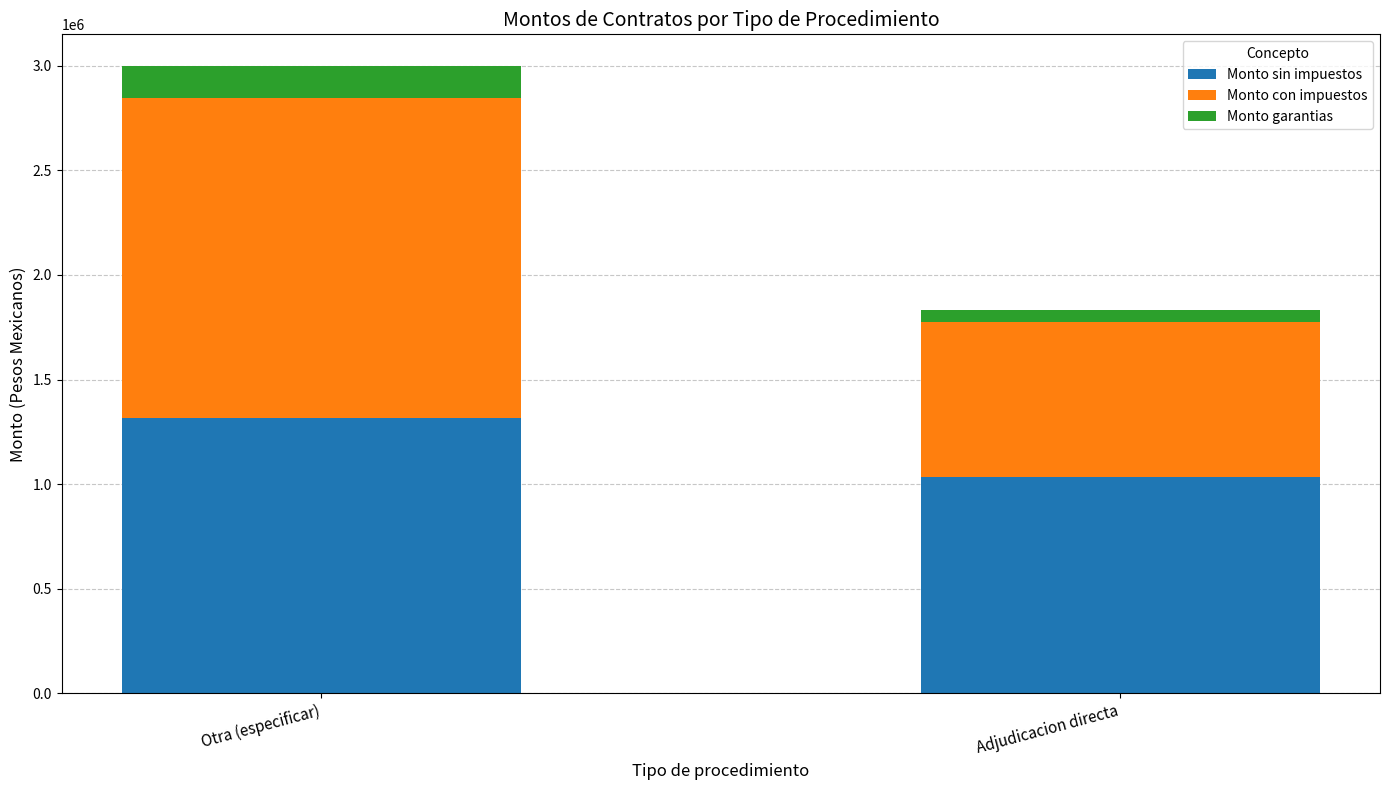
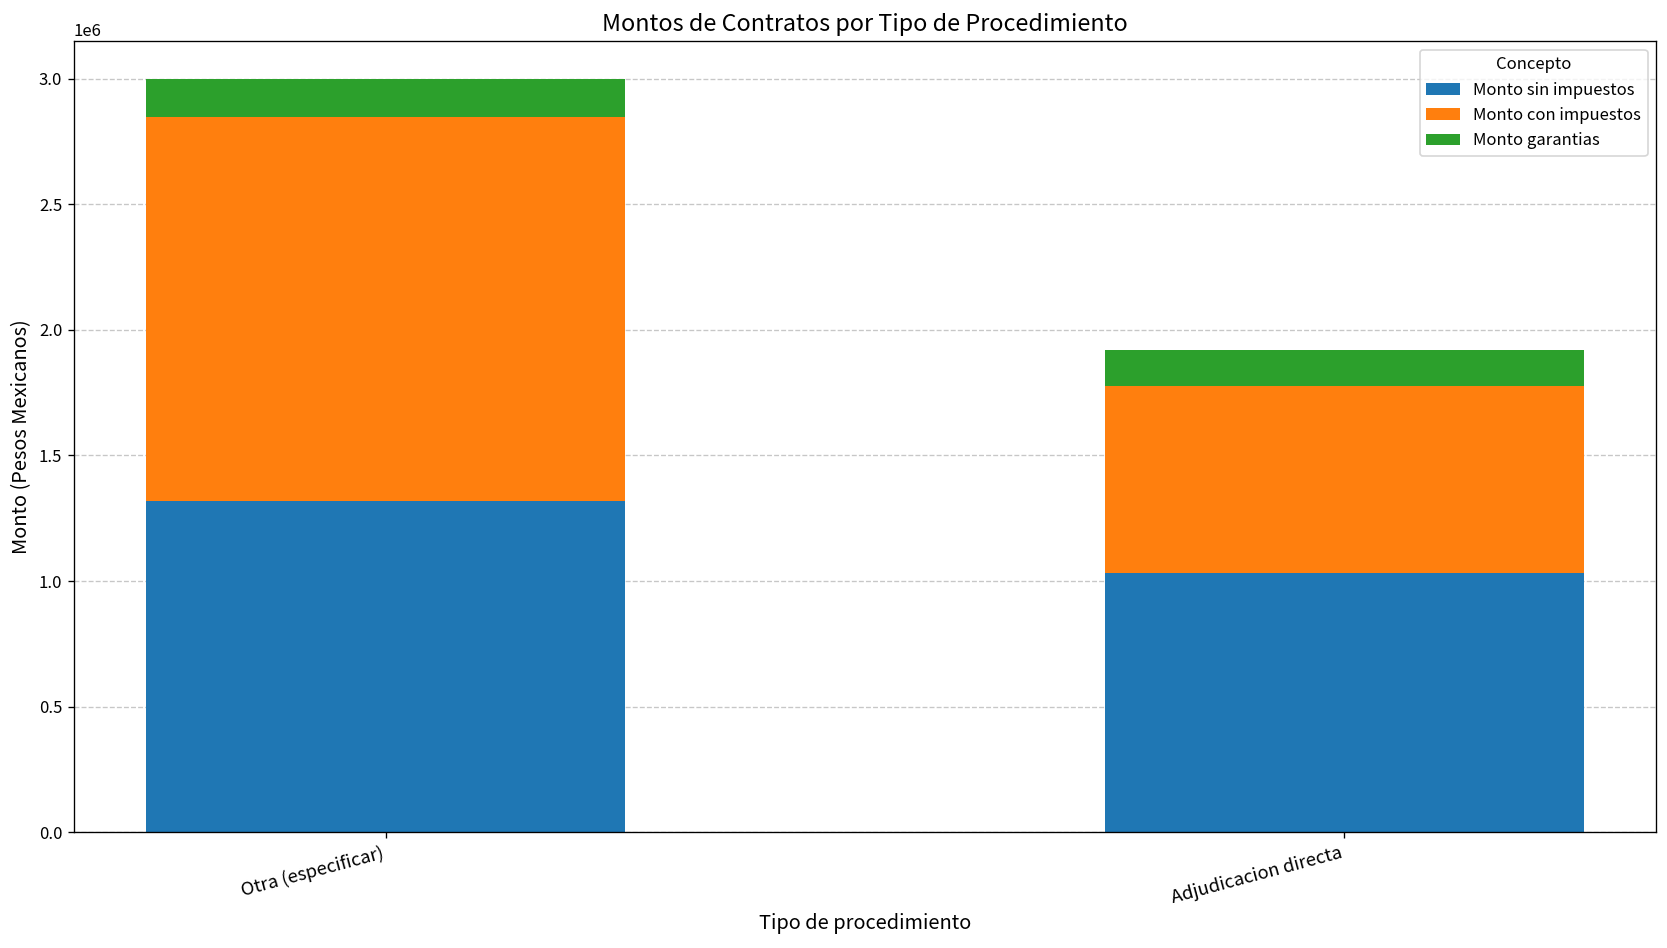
  {
    "Monto sin impuestos": {
      "Otra (especificar)": 1320000,
      "Adjudicacion directa": 1030000
    },
    "Monto con impuestos": {
      "Otra (especificar)": 1530000,
      "Adjudicacion directa": 740000
    },
    "Monto garantias": {
      "Otra (especificar)": 150000,
-     "Adjudicacion directa": 60000
+     "Adjudicacion directa": 140000
    }
  }
